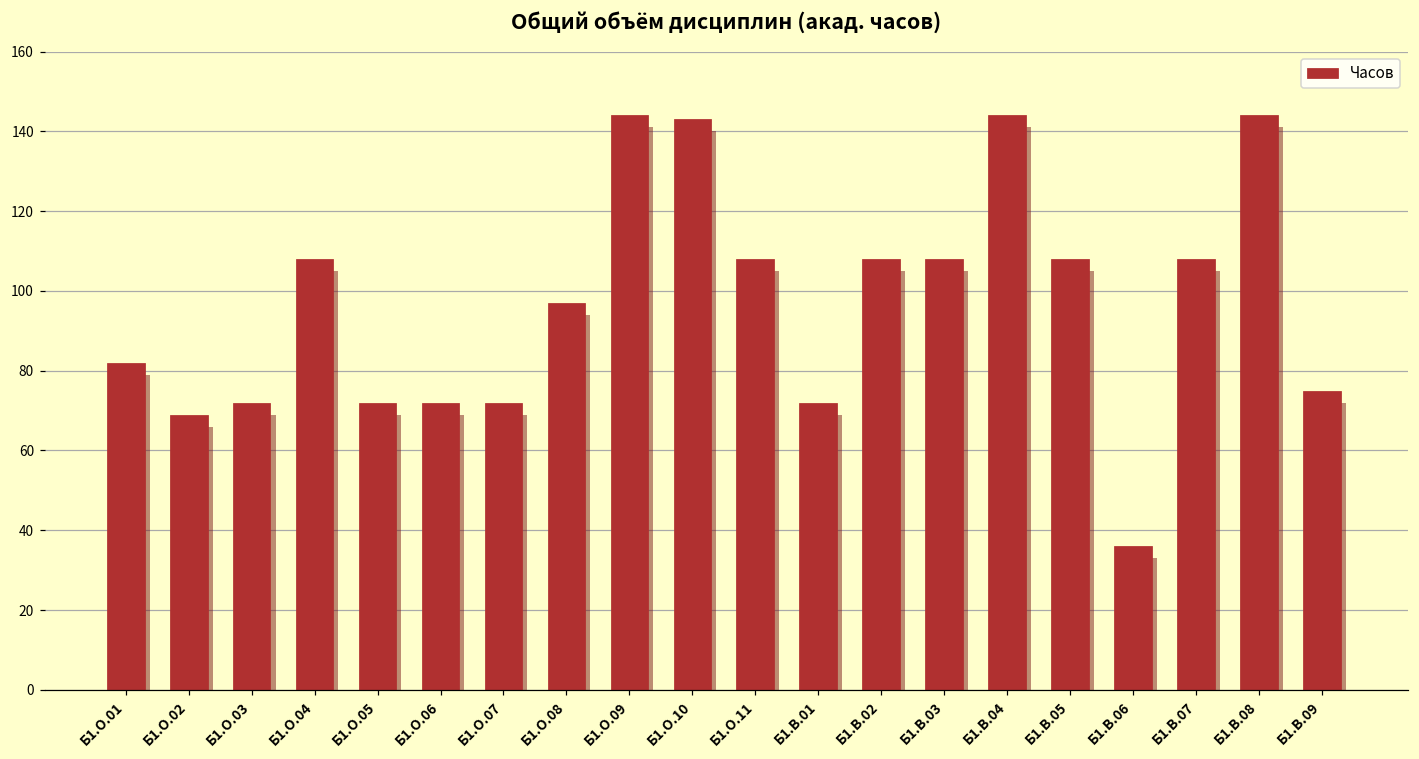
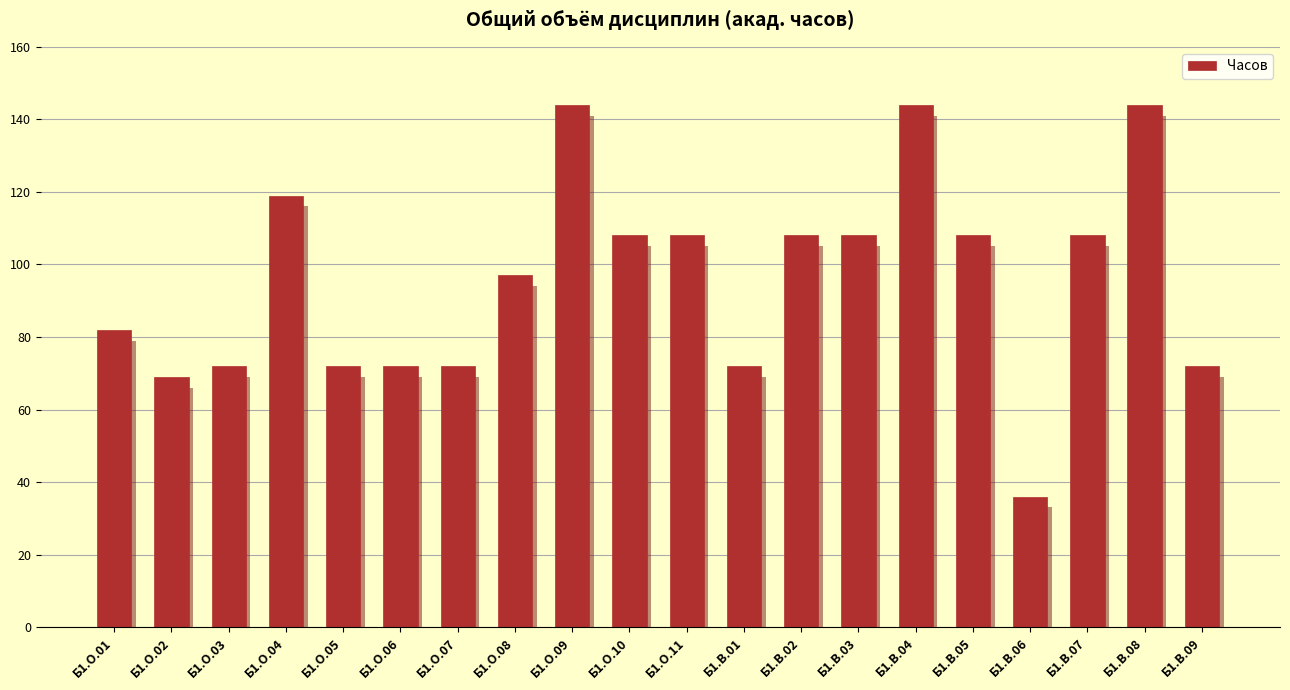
  {
    "Б1.О.01": 82,
    "Б1.О.02": 69,
    "Б1.О.03": 72,
-   "Б1.О.04": 108,
+   "Б1.О.04": 119,
    "Б1.О.05": 72,
    "Б1.О.06": 72,
    "Б1.О.07": 72,
    "Б1.О.08": 97,
    "Б1.О.09": 144,
-   "Б1.О.10": 143,
+   "Б1.О.10": 108,
    "Б1.О.11": 108,
    "Б1.В.01": 72,
    "Б1.В.02": 108,
    "Б1.В.03": 108,
    "Б1.В.04": 144,
    "Б1.В.05": 108,
    "Б1.В.06": 36,
    "Б1.В.07": 108,
    "Б1.В.08": 144,
-   "Б1.В.09": 75
+   "Б1.В.09": 72
  }
